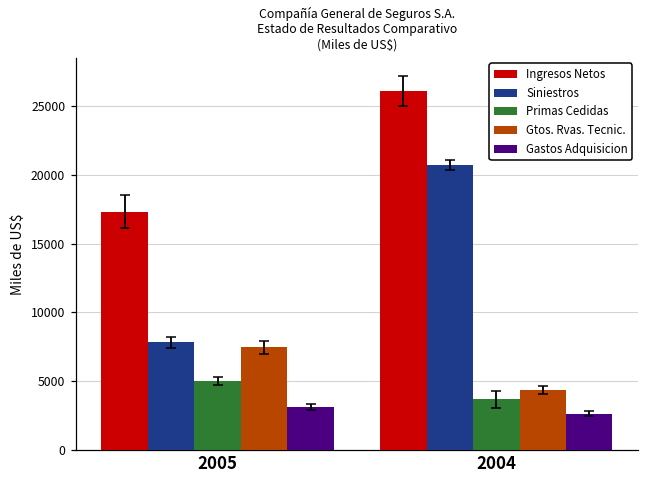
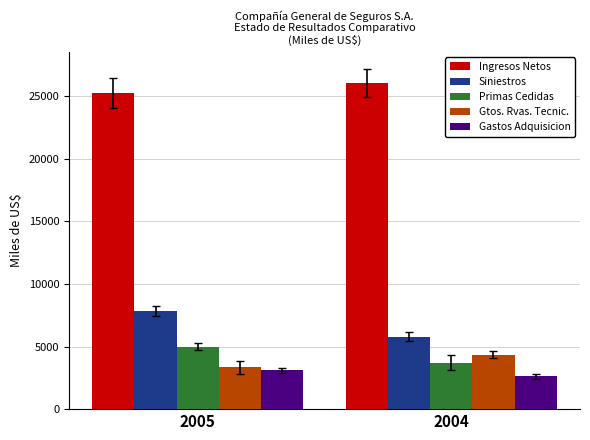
  {
    "Ingresos Netos": {
-     "2005": 17300,
+     "2005": 25300,
      "2004": 26100
    },
    "Siniestros": {
      "2005": 7800,
-     "2004": 20700
+     "2004": 5800
    },
    "Primas Cedidas": {
      "2005": 5000,
      "2004": 3700
    },
    "Gtos. Rvas. Tecnic.": {
-     "2005": 7500,
+     "2005": 3300,
      "2004": 4300
    },
    "Gastos Adquisicion": {
      "2005": 3100,
      "2004": 2600
    }
  }
